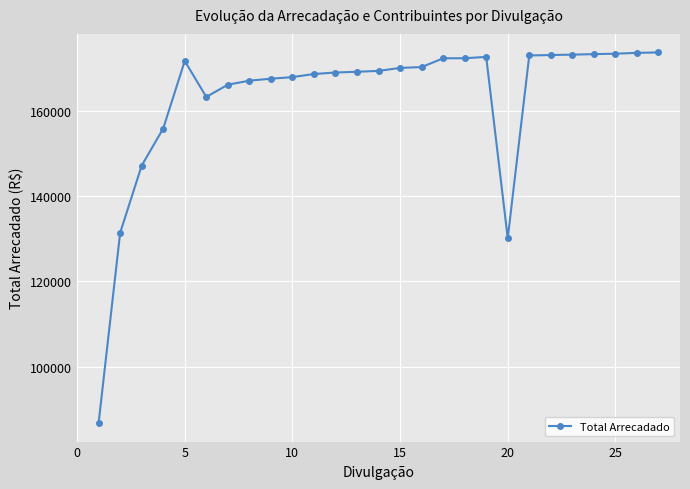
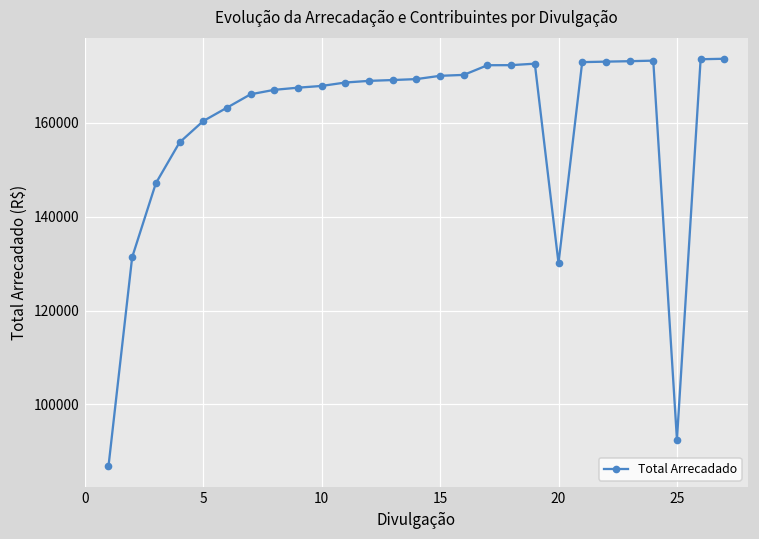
  {
-   "5": 172000,
+   "5": 160000,
    "10": 168000,
    "15": 170000,
    "20": 130000,
-   "25": 173000
+   "25": 92000
  }
